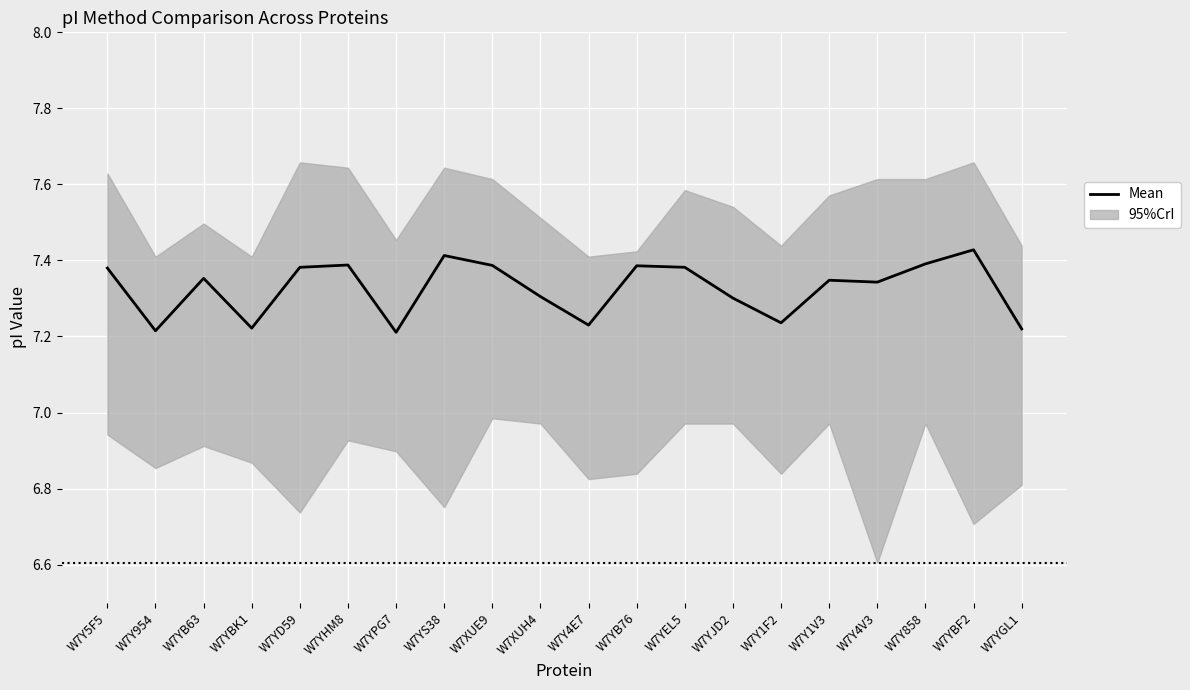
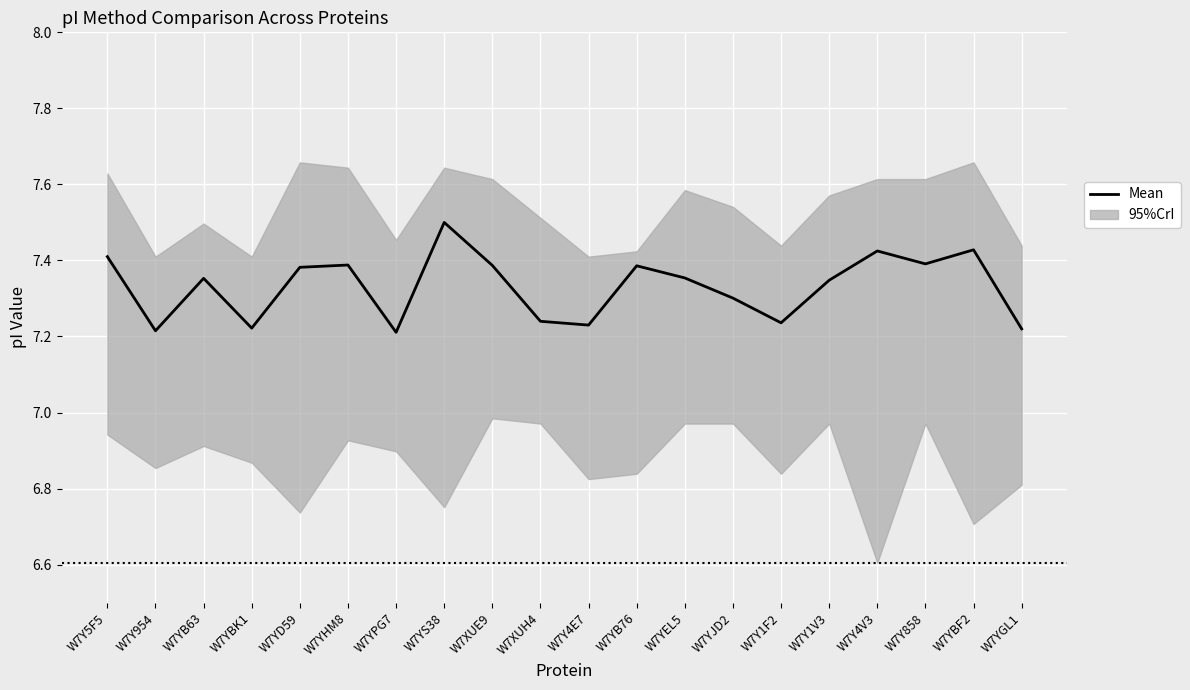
  {
    "Mean": {
-     "W7Y5F5": 7.38,
+     "W7Y5F5": 7.41,
      "W7Y954": 7.22,
      "W7YB63": 7.35,
      "W7YBK1": 7.22,
      "W7YD59": 7.38,
      "W7YHM8": 7.39,
      "W7YPG7": 7.21,
-     "W7YS38": 7.41,
+     "W7YS38": 7.50,
      "W7XUE9": 7.39,
-     "W7XUH4": 7.31,
+     "W7XUH4": 7.24,
      "W7Y4E7": 7.23,
      "W7YB76": 7.39,
-     "W7YEL5": 7.38,
+     "W7YEL5": 7.35,
      "W7YJD2": 7.30,
      "W7Y1F2": 7.24,
      "W7Y1V3": 7.35,
-     "W7Y4V3": 7.34,
+     "W7Y4V3": 7.43,
      "W7Y858": 7.39,
      "W7YBF2": 7.43,
      "W7YGL1": 7.22
    }
  }
